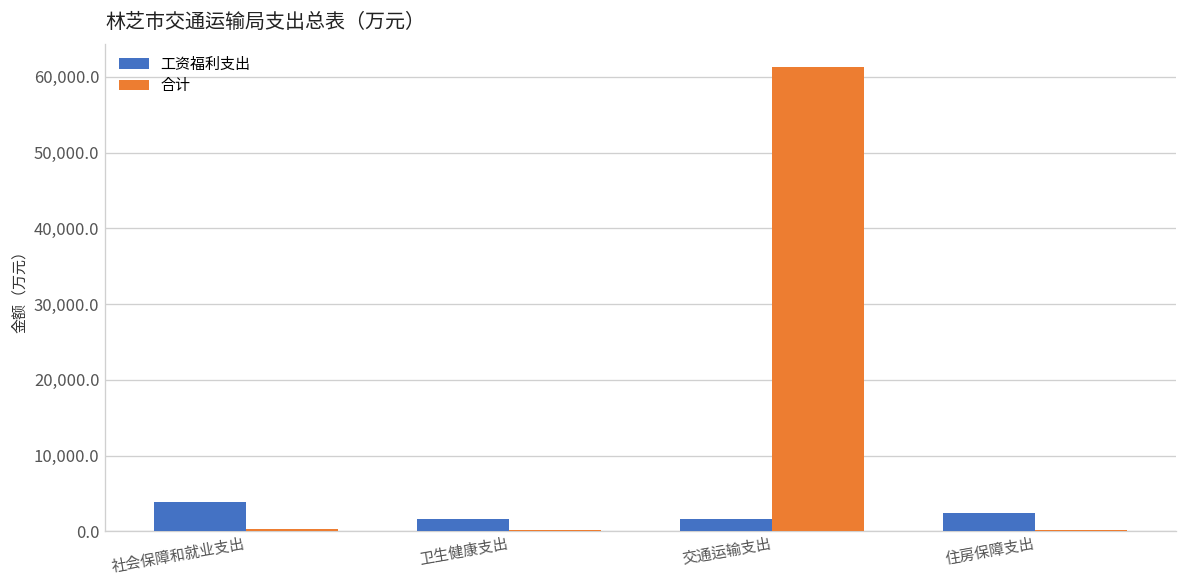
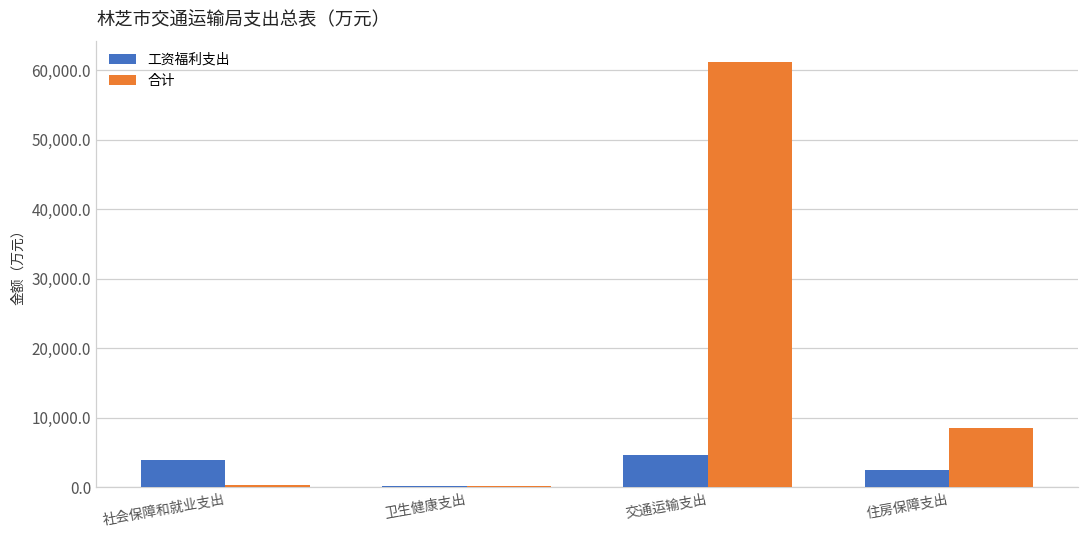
  {
    "工资福利支出": {
      "社会保障和就业支出": "4,000",
-     "卫生健康支出": "2,000",
-     "交通运输支出": "2,000",
+     "卫生健康支出": "0",
+     "交通运输支出": "5,000",
      "住房保障支出": "2,000"
    },
    "合计": {
      "交通运输支出": "61,000",
-     "住房保障支出": "0"
+     "住房保障支出": "9,000"
    }
  }
